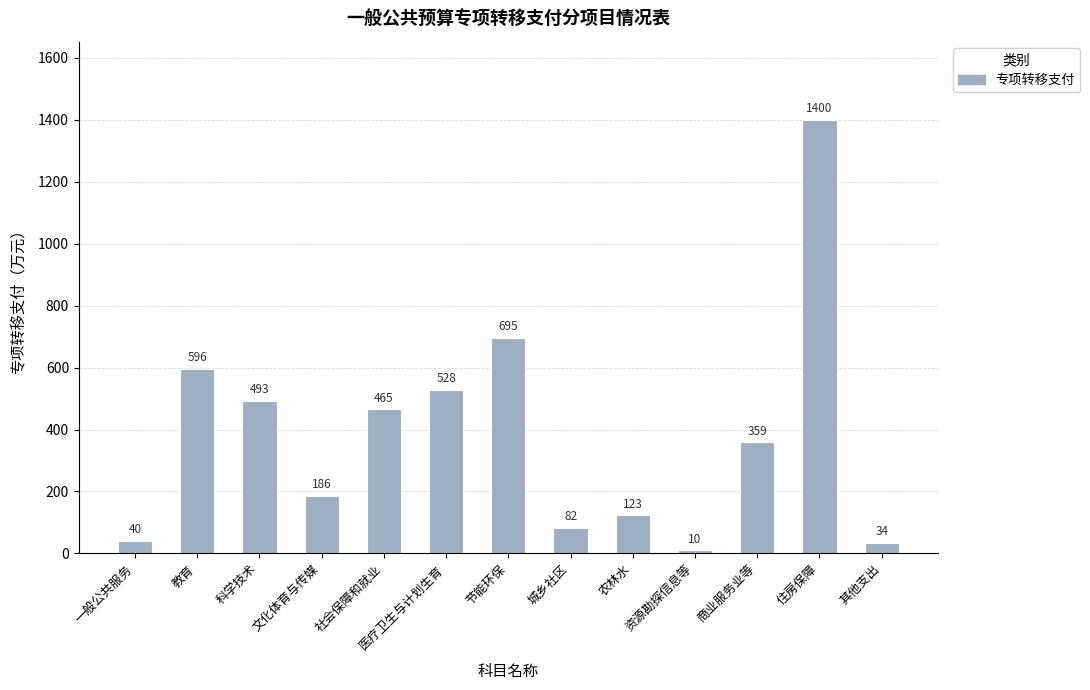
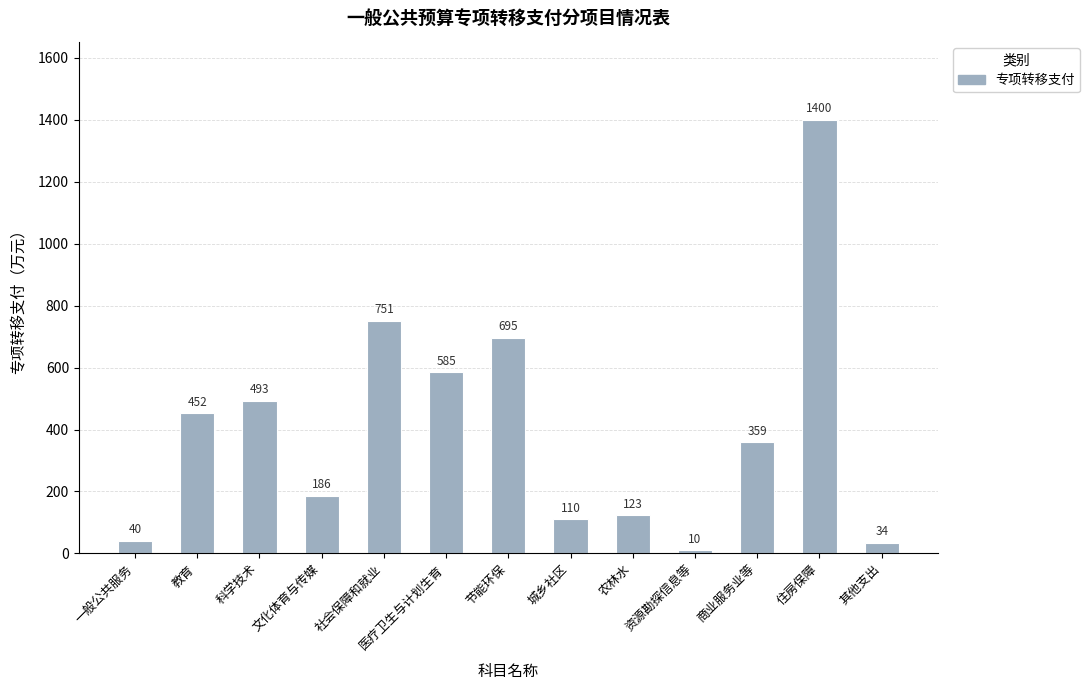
  {
    "一般公共服务": 40,
-   "教育": 596,
+   "教育": 452,
    "科学技术": 493,
    "文化体育与传媒": 186,
-   "社会保障和就业": 465,
-   "医疗卫生与计划生育": 528,
+   "社会保障和就业": 751,
+   "医疗卫生与计划生育": 585,
    "节能环保": 695,
-   "城乡社区": 82,
+   "城乡社区": 110,
    "农林水": 123,
    "资源勘探信息等": 10,
    "商业服务业等": 359,
    "住房保障": 1400,
    "其他支出": 34
  }
